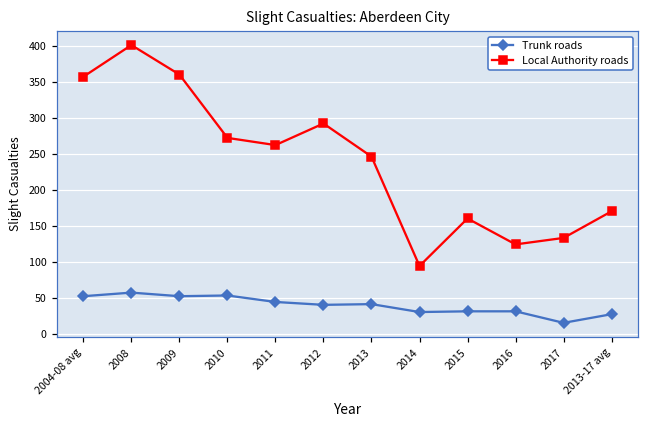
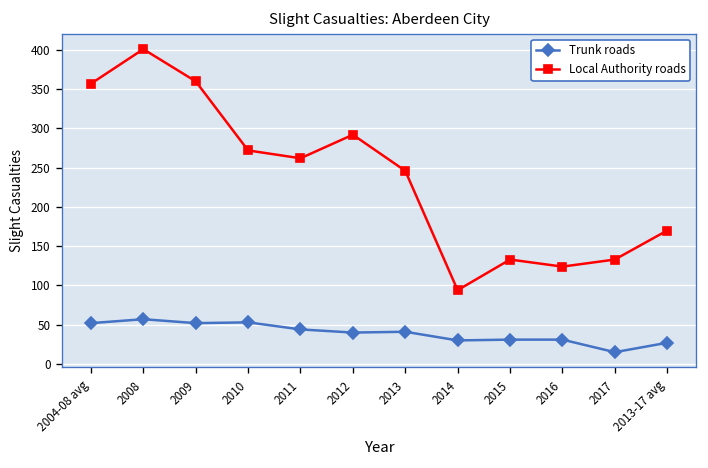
  {
    "Trunk roads": {
      "2004-08 avg": 50,
      "2008": 60,
      "2009": 50,
      "2010": 50,
      "2011": 40,
      "2012": 40,
      "2013": 40,
      "2014": 30,
      "2015": 30,
      "2016": 30,
      "2017": 20,
      "2013-17 avg": 30
    },
    "Local Authority roads": {
      "2004-08 avg": 360,
      "2008": 400,
      "2009": 360,
      "2010": 270,
      "2011": 260,
      "2012": 290,
      "2013": 250,
      "2014": 90,
-     "2015": 160,
+     "2015": 130,
      "2016": 120,
      "2017": 130,
      "2013-17 avg": 170
    }
  }
